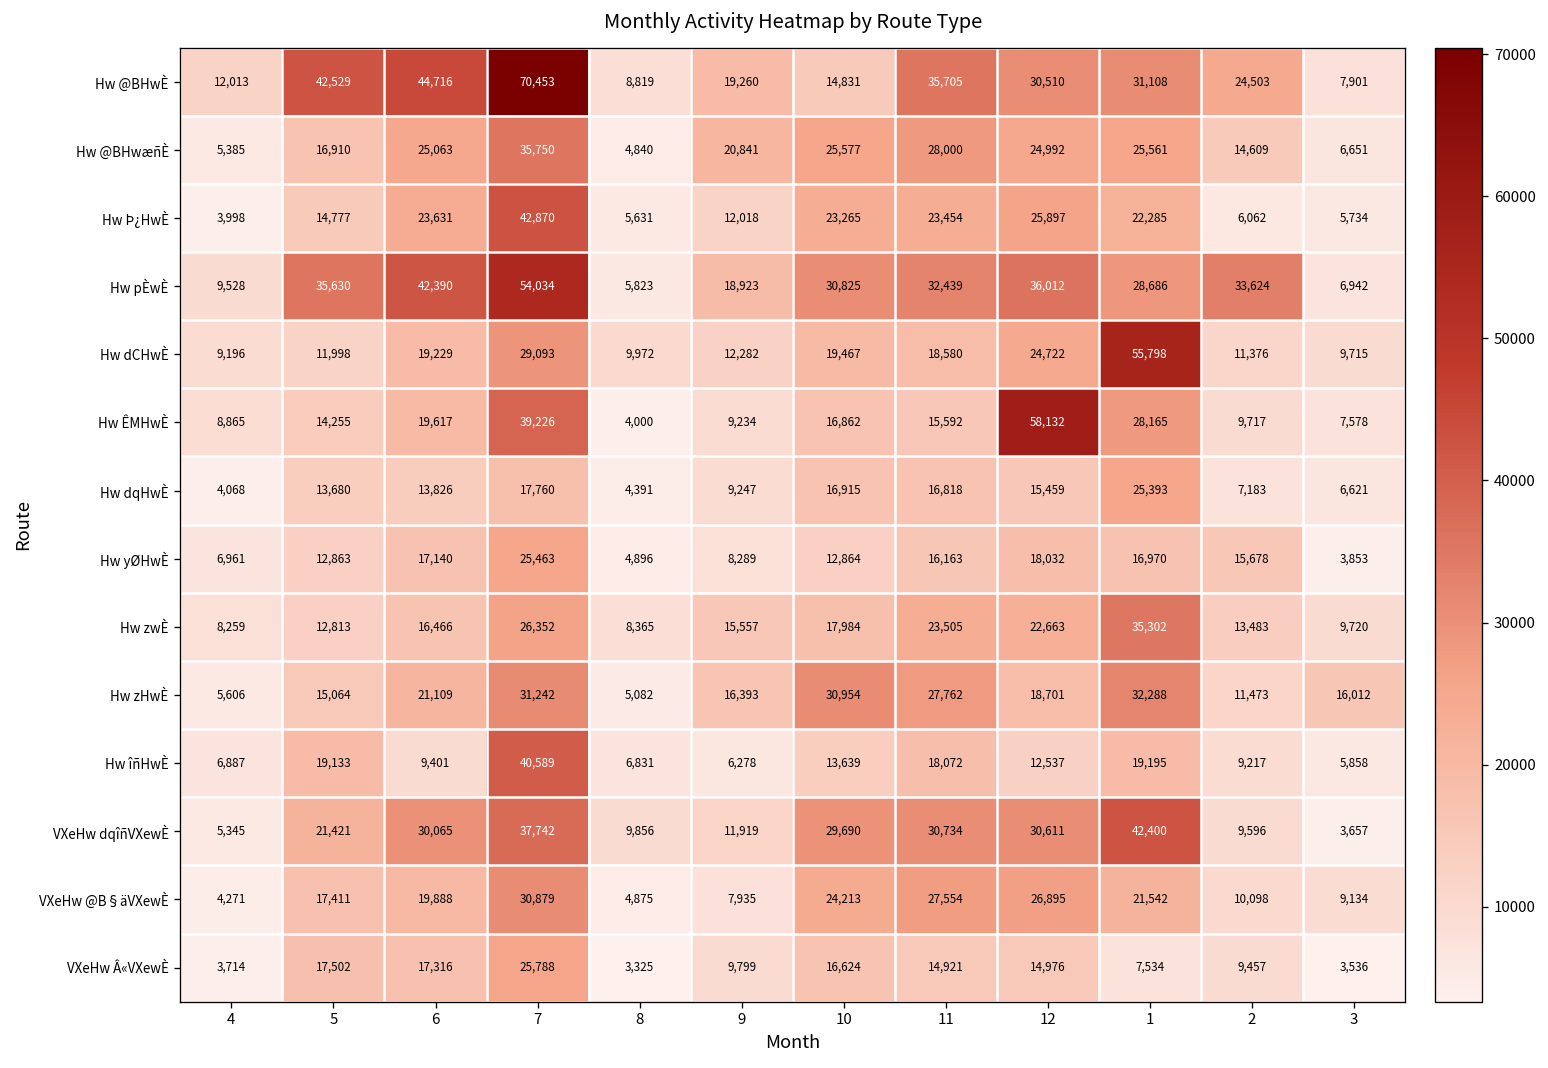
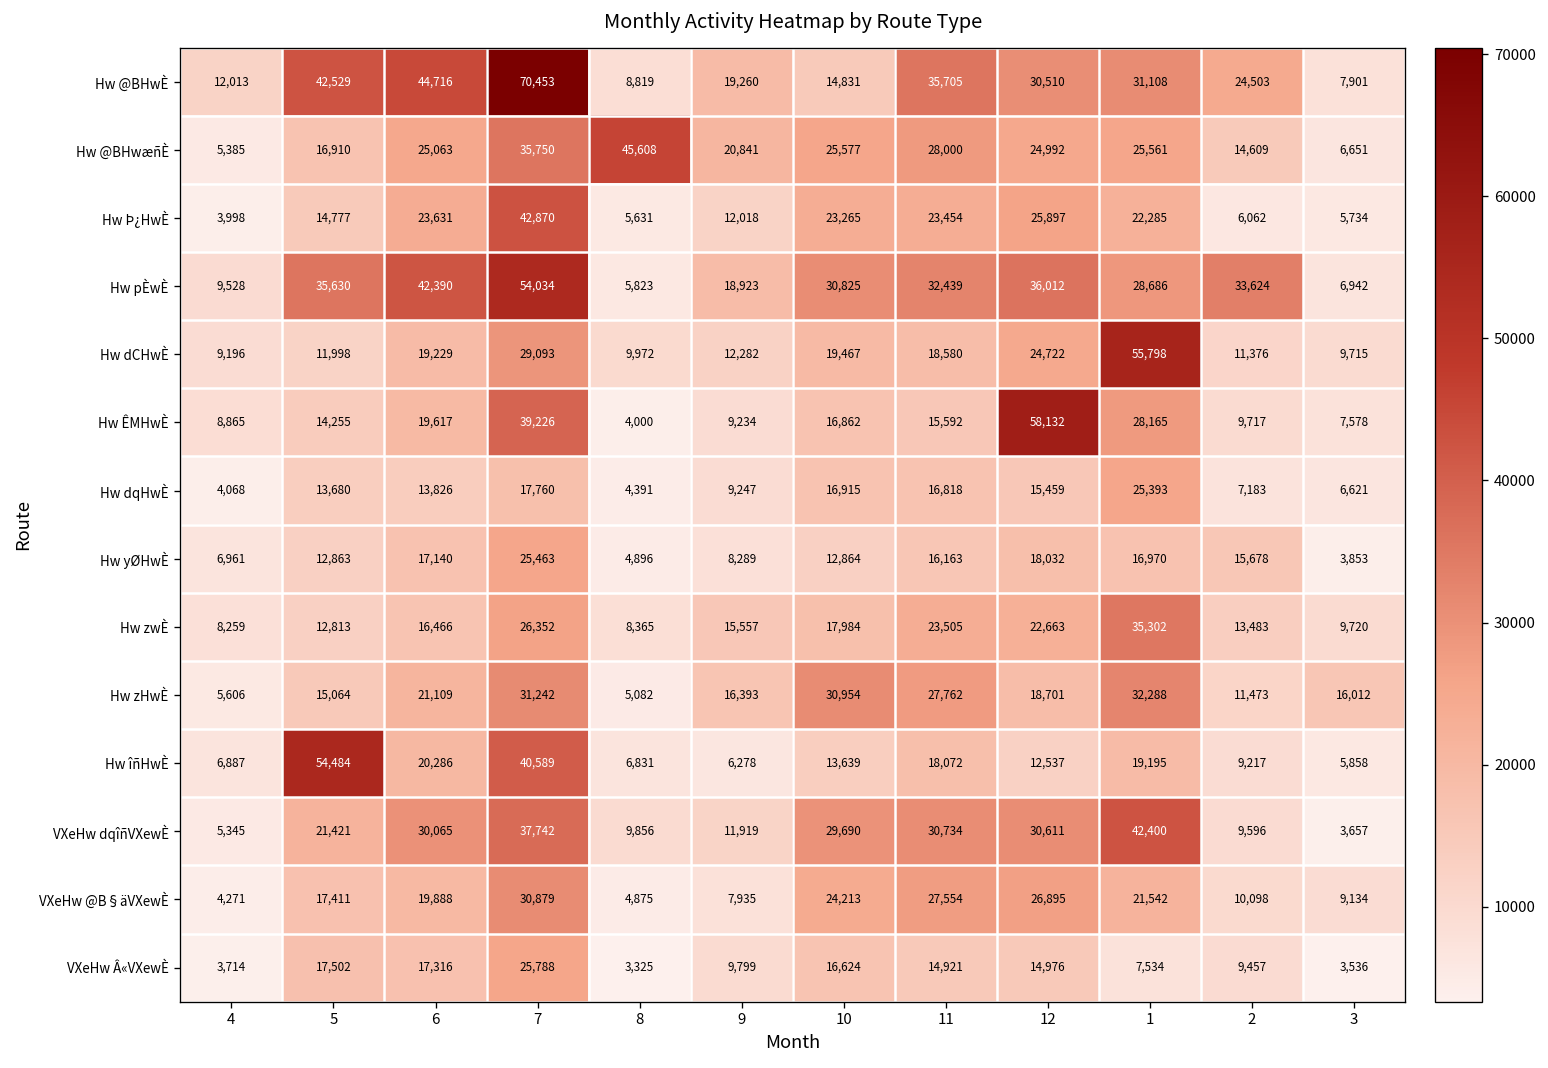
  {
    "Hw @BHwÈ": {
      "4": "12,013",
      "5": "42,529",
      "6": "44,716",
      "7": "70,453",
      "8": "8,819",
      "9": "19,260",
      "10": "14,831",
      "11": "35,705",
      "12": "30,510",
      "1": "31,108",
      "2": "24,503",
      "3": "7,901"
    },
    "Hw @BHwæñÈ": {
      "4": "5,385",
      "5": "16,910",
      "6": "25,063",
      "7": "35,750",
-     "8": "4,840",
+     "8": "45,608",
      "9": "20,841",
      "10": "25,577",
      "11": "28,000",
      "12": "24,992",
      "1": "25,561",
      "2": "14,609",
      "3": "6,651"
    },
    "Hw Þ¿HwÈ": {
      "4": "3,998",
      "5": "14,777",
      "6": "23,631",
      "7": "42,870",
      "8": "5,631",
      "9": "12,018",
      "10": "23,265",
      "11": "23,454",
      "12": "25,897",
      "1": "22,285",
      "2": "6,062",
      "3": "5,734"
    },
    "Hw pÈwÈ": {
      "4": "9,528",
      "5": "35,630",
      "6": "42,390",
      "7": "54,034",
      "8": "5,823",
      "9": "18,923",
      "10": "30,825",
      "11": "32,439",
      "12": "36,012",
      "1": "28,686",
      "2": "33,624",
      "3": "6,942"
    },
    "Hw dCHwÈ": {
      "4": "9,196",
      "5": "11,998",
      "6": "19,229",
      "7": "29,093",
      "8": "9,972",
      "9": "12,282",
      "10": "19,467",
      "11": "18,580",
      "12": "24,722",
      "1": "55,798",
      "2": "11,376",
      "3": "9,715"
    },
    "Hw ÊMHwÈ": {
      "4": "8,865",
      "5": "14,255",
      "6": "19,617",
      "7": "39,226",
      "8": "4,000",
      "9": "9,234",
      "10": "16,862",
      "11": "15,592",
      "12": "58,132",
      "1": "28,165",
      "2": "9,717",
      "3": "7,578"
    },
    "Hw dqHwÈ": {
      "4": "4,068",
      "5": "13,680",
      "6": "13,826",
      "7": "17,760",
      "8": "4,391",
      "9": "9,247",
      "10": "16,915",
      "11": "16,818",
      "12": "15,459",
      "1": "25,393",
      "2": "7,183",
      "3": "6,621"
    },
    "Hw yØHwÈ": {
      "4": "6,961",
      "5": "12,863",
      "6": "17,140",
      "7": "25,463",
      "8": "4,896",
      "9": "8,289",
      "10": "12,864",
      "11": "16,163",
      "12": "18,032",
      "1": "16,970",
      "2": "15,678",
      "3": "3,853"
    },
    "Hw zwÈ": {
      "4": "8,259",
      "5": "12,813",
      "6": "16,466",
      "7": "26,352",
      "8": "8,365",
      "9": "15,557",
      "10": "17,984",
      "11": "23,505",
      "12": "22,663",
      "1": "35,302",
      "2": "13,483",
      "3": "9,720"
    },
    "Hw zHwÈ": {
      "4": "5,606",
      "5": "15,064",
      "6": "21,109",
      "7": "31,242",
      "8": "5,082",
      "9": "16,393",
      "10": "30,954",
      "11": "27,762",
      "12": "18,701",
      "1": "32,288",
      "2": "11,473",
      "3": "16,012"
    },
    "Hw îñHwÈ": {
      "4": "6,887",
-     "5": "19,133",
-     "6": "9,401",
+     "5": "54,484",
+     "6": "20,286",
      "7": "40,589",
      "8": "6,831",
      "9": "6,278",
      "10": "13,639",
      "11": "18,072",
      "12": "12,537",
      "1": "19,195",
      "2": "9,217",
      "3": "5,858"
    },
    "VXeHw dqîñVXewÈ": {
      "4": "5,345",
      "5": "21,421",
      "6": "30,065",
      "7": "37,742",
      "8": "9,856",
      "9": "11,919",
      "10": "29,690",
      "11": "30,734",
      "12": "30,611",
      "1": "42,400",
      "2": "9,596",
      "3": "3,657"
    },
    "VXeHw @B§äVXewÈ": {
      "4": "4,271",
      "5": "17,411",
      "6": "19,888",
      "7": "30,879",
      "8": "4,875",
      "9": "7,935",
      "10": "24,213",
      "11": "27,554",
      "12": "26,895",
      "1": "21,542",
      "2": "10,098",
      "3": "9,134"
    },
    "VXeHw Â«VXewÈ": {
      "4": "3,714",
      "5": "17,502",
      "6": "17,316",
      "7": "25,788",
      "8": "3,325",
      "9": "9,799",
      "10": "16,624",
      "11": "14,921",
      "12": "14,976",
      "1": "7,534",
      "2": "9,457",
      "3": "3,536"
    }
  }
